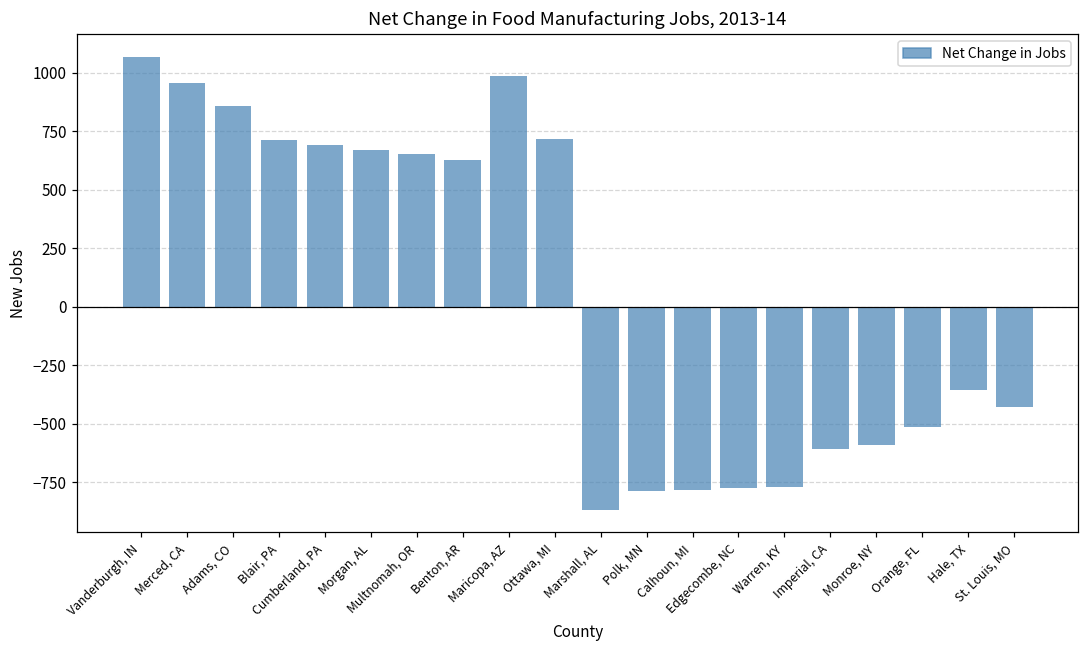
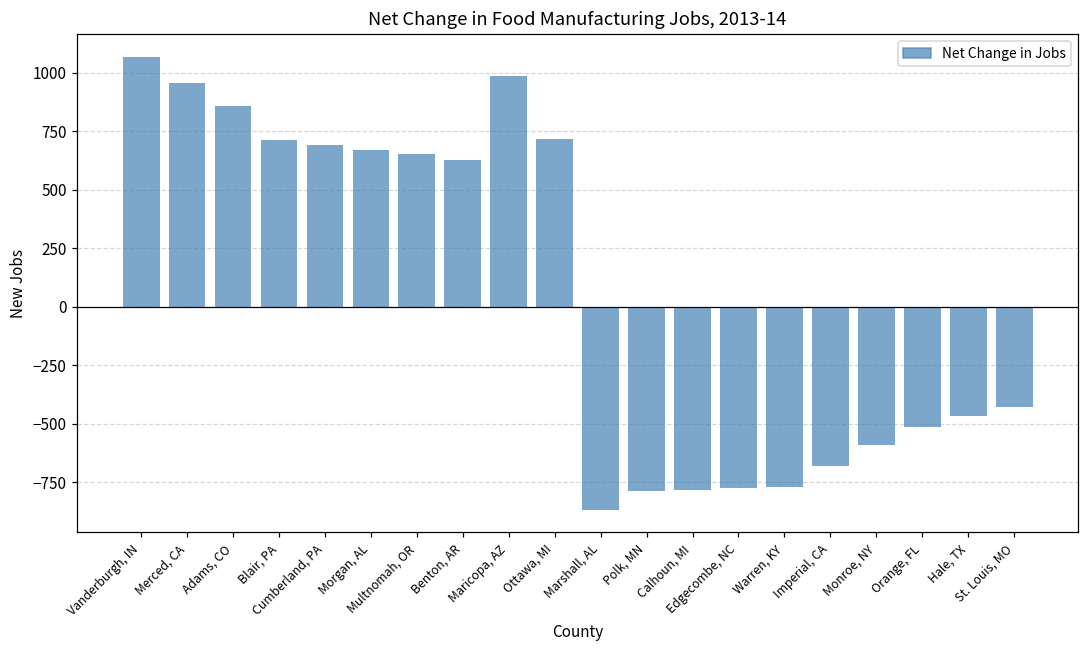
  {
    "Vanderburgh, IN": 1070,
    "Merced, CA": 960,
    "Adams, CO": 860,
    "Blair, PA": 710,
    "Cumberland, PA": 690,
    "Morgan, AL": 670,
    "Multnomah, OR": 650,
    "Benton, AR": 630,
    "Maricopa, AZ": 980,
    "Ottawa, MI": 720,
    "Marshall, AL": -870,
    "Polk, MN": -790,
    "Calhoun, MI": -780,
    "Edgecombe, NC": -780,
    "Warren, KY": -770,
-   "Imperial, CA": -610,
+   "Imperial, CA": -680,
    "Monroe, NY": -590,
    "Orange, FL": -510,
-   "Hale, TX": -350,
+   "Hale, TX": -470,
    "St. Louis, MO": -430
  }
